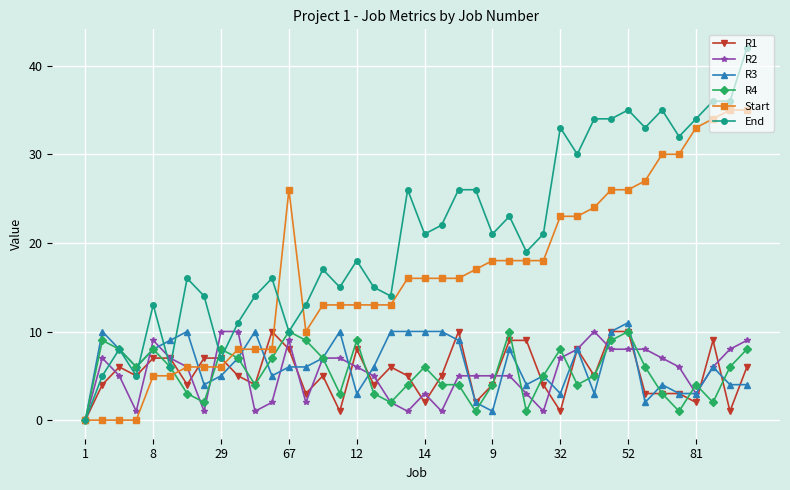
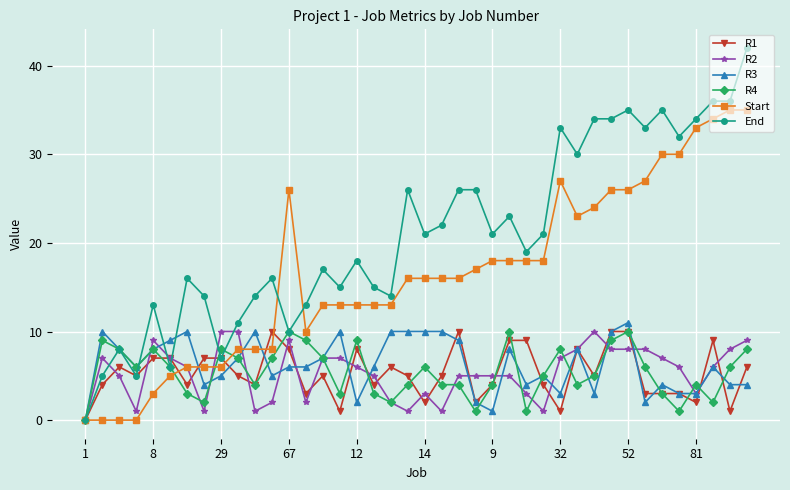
  {
    "R1": {
      "8": 7,
      "67": 8,
      "12": 8,
      "32": 1,
      "81": 2
    },
    "R2": {
      "8": 9,
      "67": 9,
      "12": 6,
      "32": 7,
      "52": 8
    },
    "R3": {
      "67": 6,
-     "12": 3,
+     "12": 2,
      "32": 3,
      "52": 11
    },
    "Start": {
-     "8": 5,
+     "8": 3,
      "67": 26,
      "12": 13,
-     "32": 23,
+     "32": 27,
      "52": 26,
      "81": 33
    }
  }
